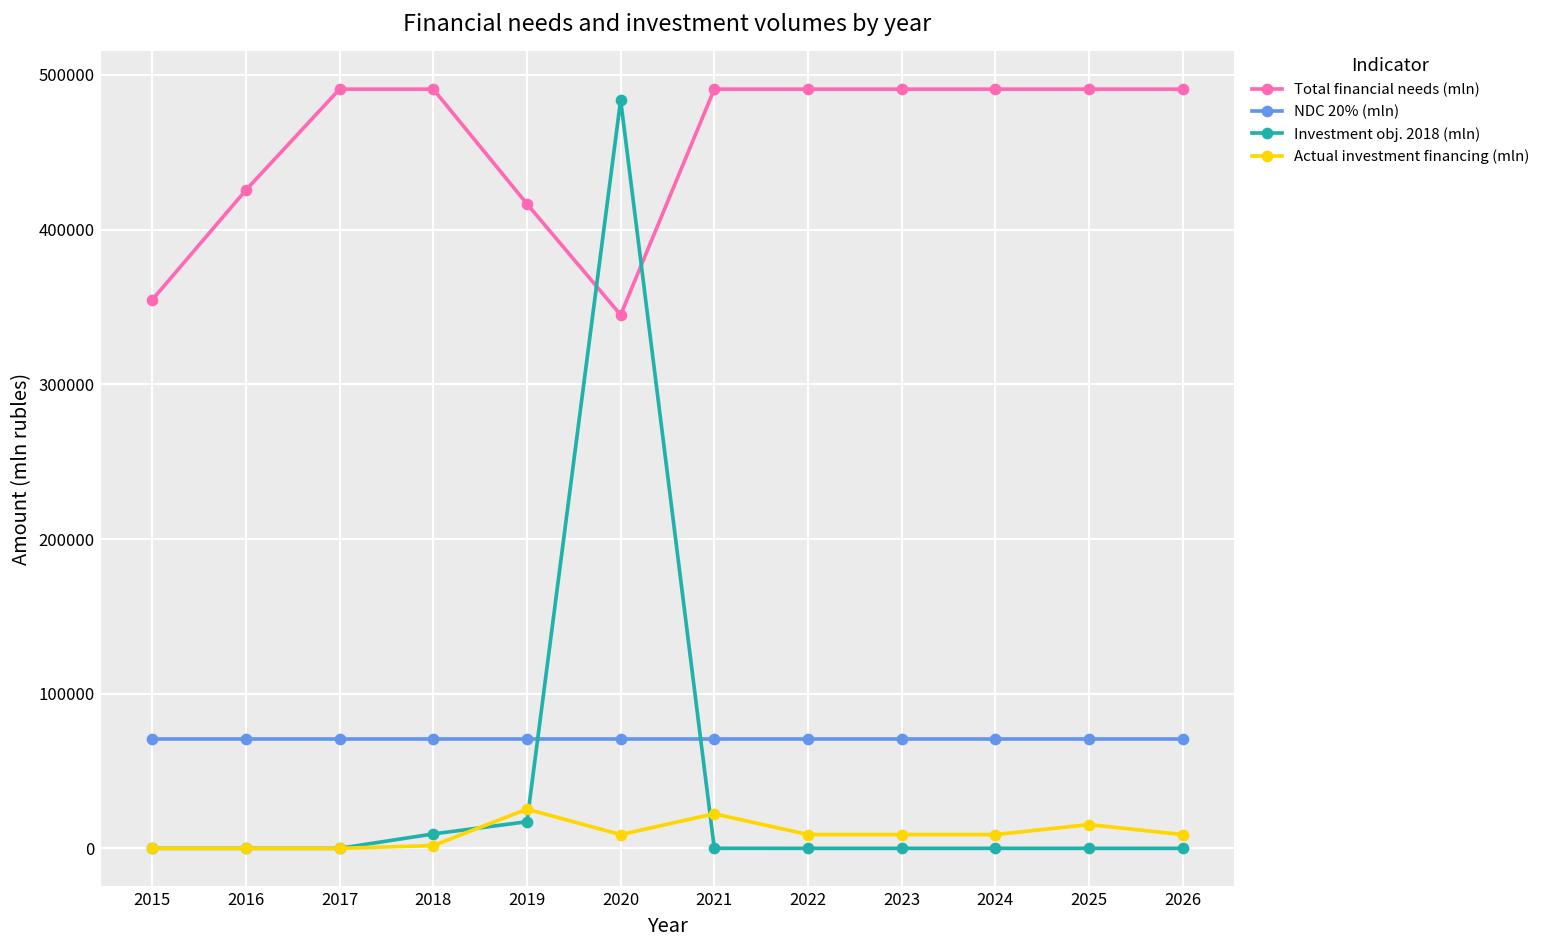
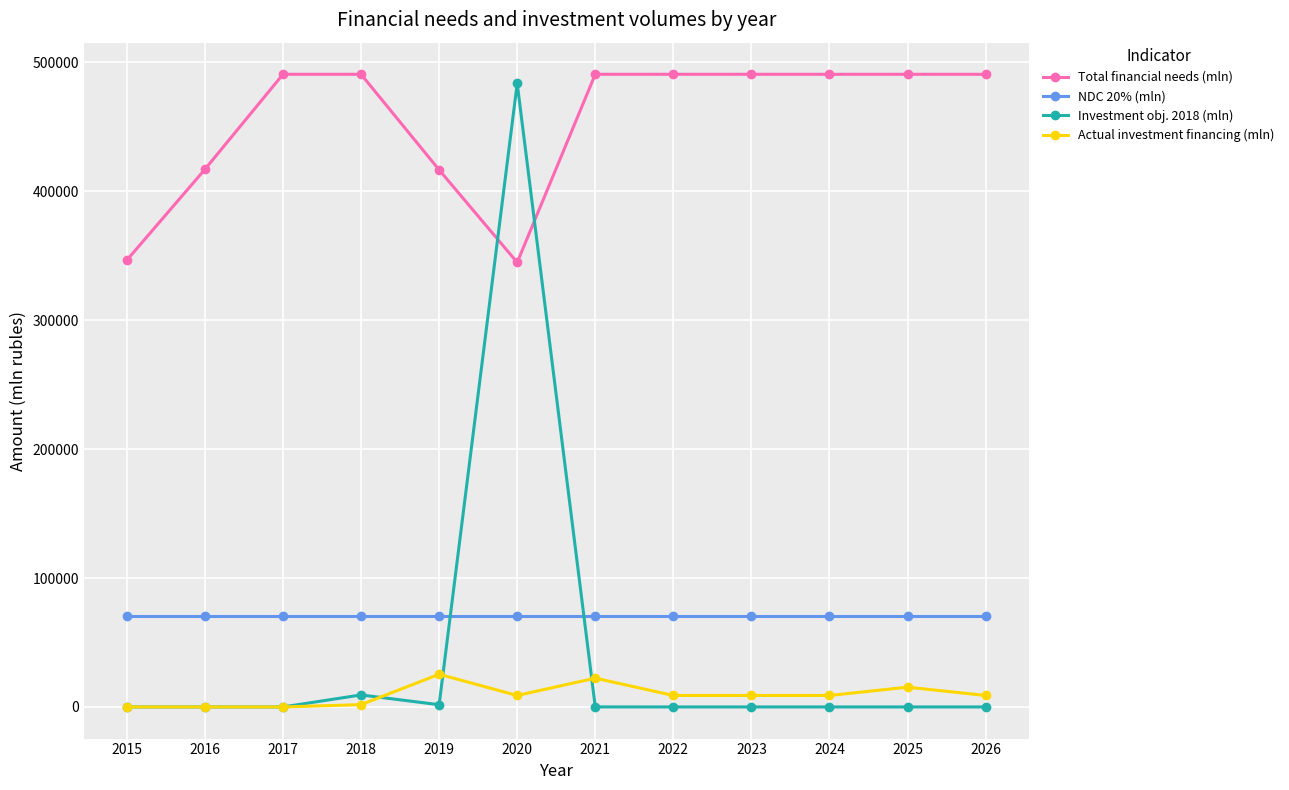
  {
    "Total financial needs (mln)": {
-     "2015": 355000,
-     "2016": 426000,
+     "2015": 347000,
+     "2016": 417000,
      "2017": 491000,
      "2018": 491000,
      "2019": 417000,
      "2020": 345000,
      "2021": 491000,
      "2022": 491000,
      "2023": 491000,
      "2024": 491000,
      "2025": 491000,
      "2026": 491000
    },
    "NDC 20% (mln)": {
      "2015": 71000,
      "2016": 71000,
      "2017": 71000,
      "2018": 71000,
      "2019": 71000,
      "2020": 71000,
      "2021": 71000,
      "2022": 71000,
      "2023": 71000,
      "2024": 71000,
      "2025": 71000,
      "2026": 71000
    },
    "Investment obj. 2018 (mln)": {
      "2018": 9000,
-     "2019": 17000,
+     "2019": 2000,
      "2020": 484000,
      "2021": 0,
      "2022": 0,
      "2023": 0,
      "2024": 0,
      "2025": 0,
      "2026": 0
    },
    "Actual investment financing (mln)": {
      "2018": 2000,
      "2019": 25000,
      "2020": 9000,
      "2021": 22000,
      "2022": 9000,
      "2023": 9000,
      "2024": 9000,
      "2025": 15000,
      "2026": 9000
    }
  }
